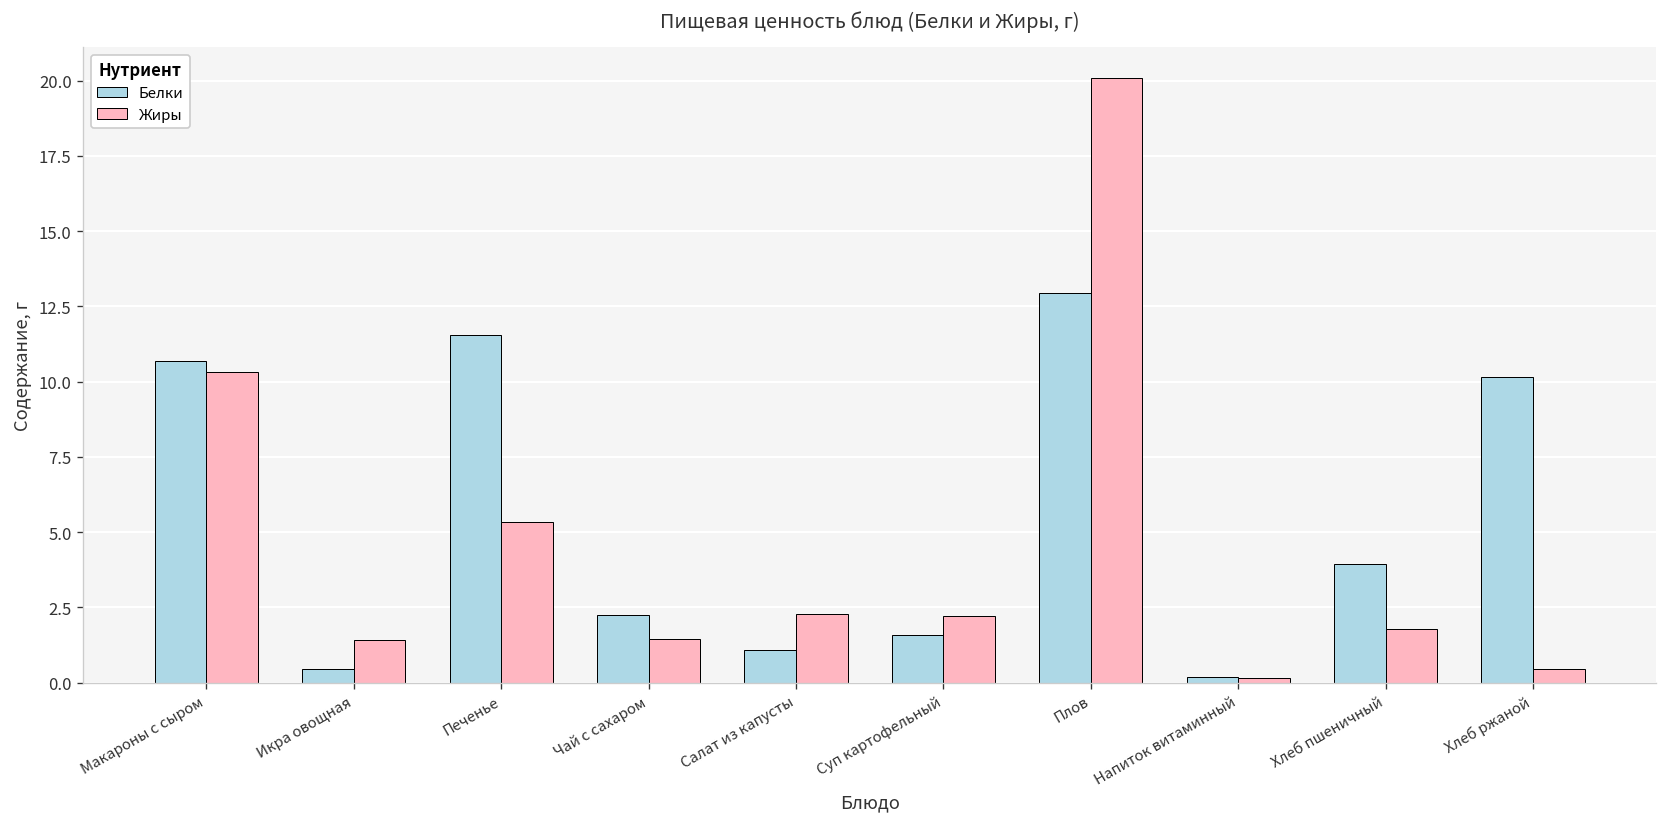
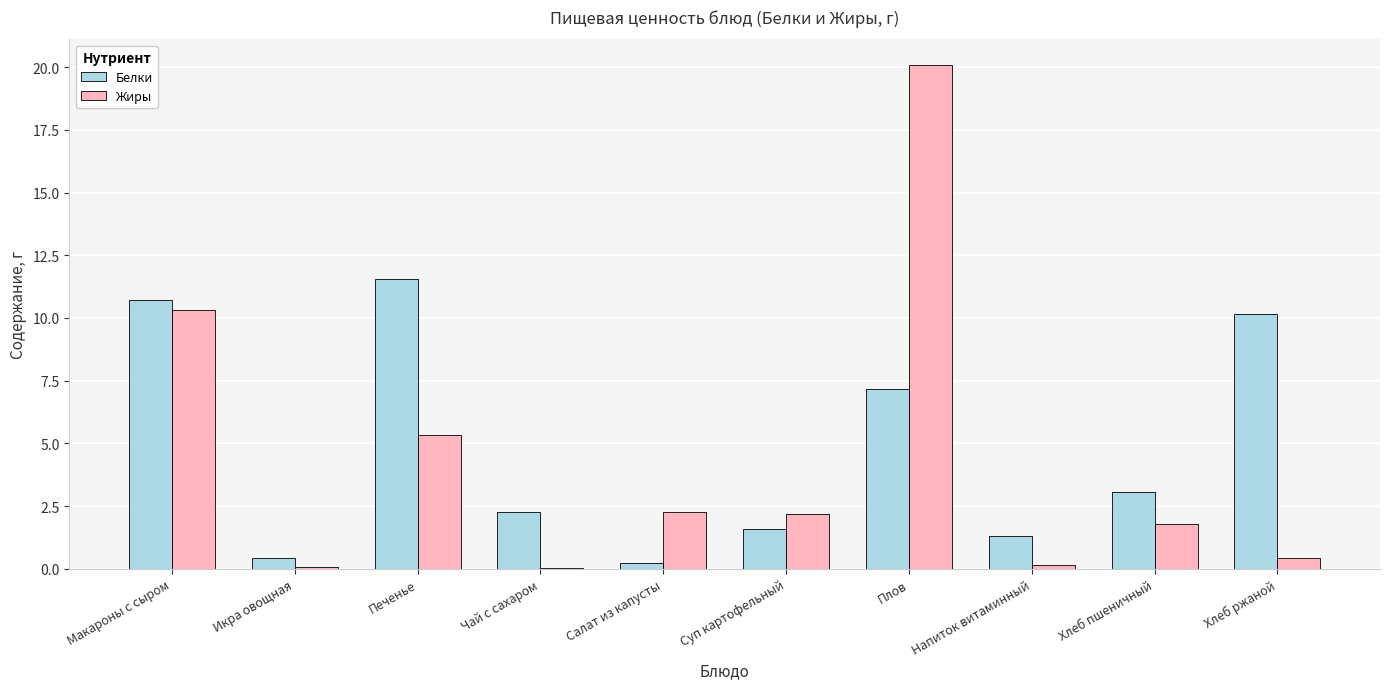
  {
    "Белки": {
      "Макароны с сыром": 10.7,
      "Икра овощная": 0.4,
      "Печенье": 11.6,
      "Чай с сахаром": 2.3,
-     "Салат из капусты": 1.1,
+     "Салат из капусты": 0.2,
      "Суп картофельный": 1.6,
-     "Плов": 13.0,
-     "Напиток витаминный": 0.2,
-     "Хлеб пшеничный": 3.9,
+     "Плов": 7.2,
+     "Напиток витаминный": 1.3,
+     "Хлеб пшеничный": 3.0,
      "Хлеб ржаной": 10.2
    },
    "Жиры": {
      "Макароны с сыром": 10.3,
-     "Икра овощная": 1.4,
+     "Икра овощная": 0.1,
      "Печенье": 5.3,
-     "Чай с сахаром": 1.5,
+     "Чай с сахаром": 0.0,
      "Салат из капусты": 2.3,
      "Суп картофельный": 2.2,
      "Плов": 20.1,
      "Напиток витаминный": 0.2,
      "Хлеб пшеничный": 1.8,
      "Хлеб ржаной": 0.4
    }
  }
